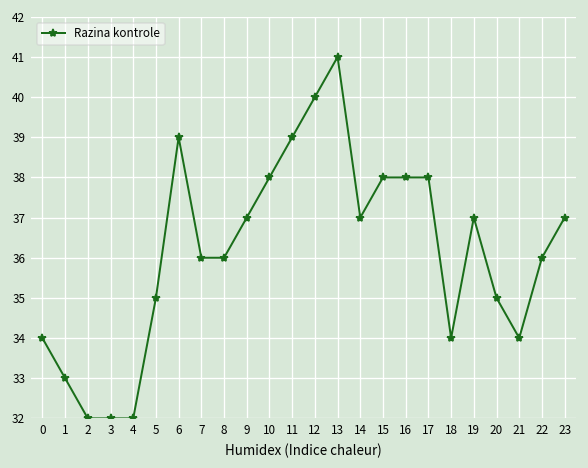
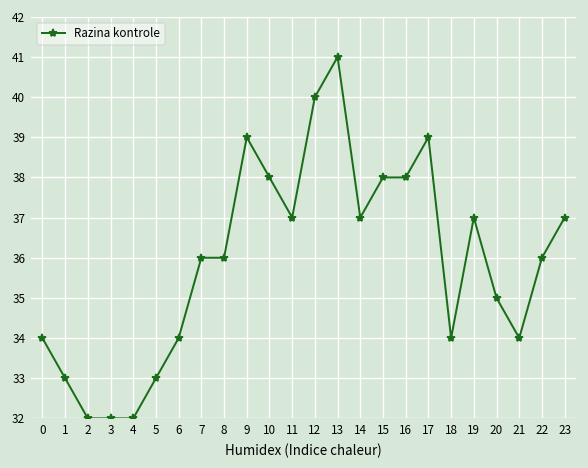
  {
    "0": 34,
    "1": 33,
    "2": 32,
    "3": 32,
    "4": 32,
-   "5": 35,
-   "6": 39,
+   "5": 33,
+   "6": 34,
    "7": 36,
    "8": 36,
-   "9": 37,
+   "9": 39,
    "10": 38,
-   "11": 39,
+   "11": 37,
    "12": 40,
    "13": 41,
    "14": 37,
    "15": 38,
    "16": 38,
-   "17": 38,
+   "17": 39,
    "18": 34,
    "19": 37,
    "20": 35,
    "21": 34,
    "22": 36,
    "23": 37
  }
